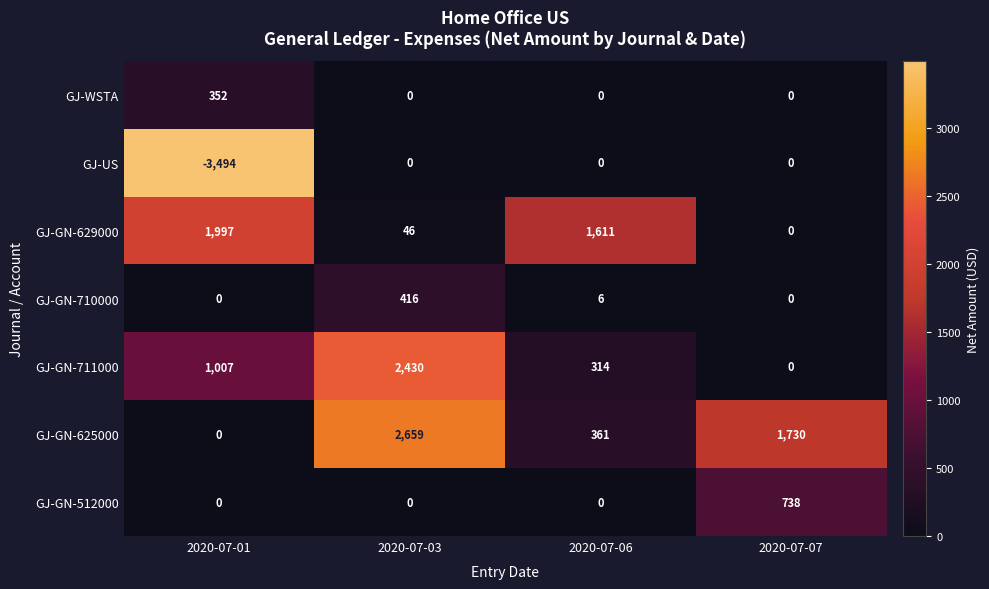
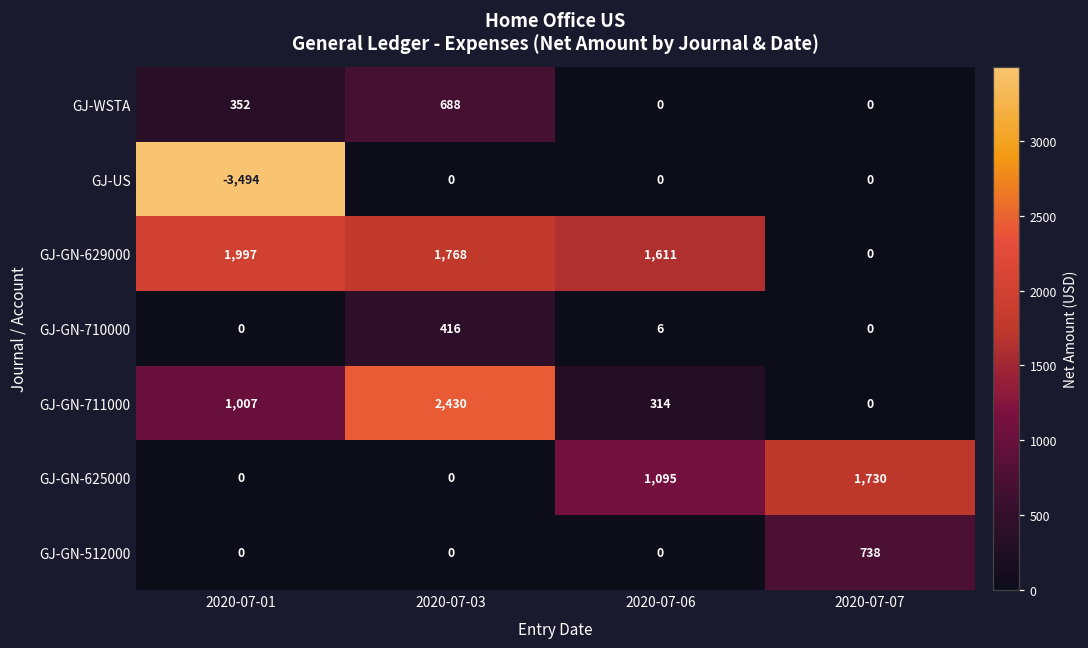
  {
    "GJ-WSTA": {
      "2020-07-01": "352",
-     "2020-07-03": "0",
+     "2020-07-03": "688",
      "2020-07-06": "0",
      "2020-07-07": "0"
    },
    "GJ-US": {
      "2020-07-01": "-3,494",
      "2020-07-03": "0",
      "2020-07-06": "0",
      "2020-07-07": "0"
    },
    "GJ-GN-629000": {
      "2020-07-01": "1,997",
-     "2020-07-03": "46",
+     "2020-07-03": "1,768",
      "2020-07-06": "1,611",
      "2020-07-07": "0"
    },
    "GJ-GN-710000": {
      "2020-07-01": "0",
      "2020-07-03": "416",
      "2020-07-06": "6",
      "2020-07-07": "0"
    },
    "GJ-GN-711000": {
      "2020-07-01": "1,007",
      "2020-07-03": "2,430",
      "2020-07-06": "314",
      "2020-07-07": "0"
    },
    "GJ-GN-625000": {
      "2020-07-01": "0",
-     "2020-07-03": "2,659",
-     "2020-07-06": "361",
+     "2020-07-03": "0",
+     "2020-07-06": "1,095",
      "2020-07-07": "1,730"
    },
    "GJ-GN-512000": {
      "2020-07-01": "0",
      "2020-07-03": "0",
      "2020-07-06": "0",
      "2020-07-07": "738"
    }
  }
